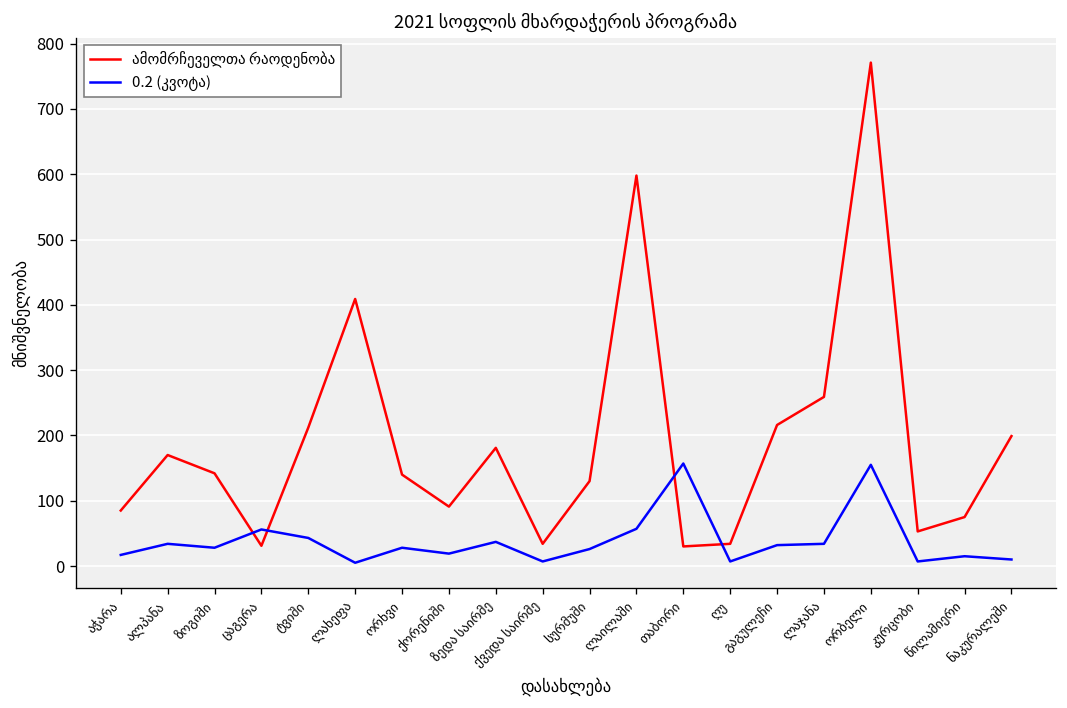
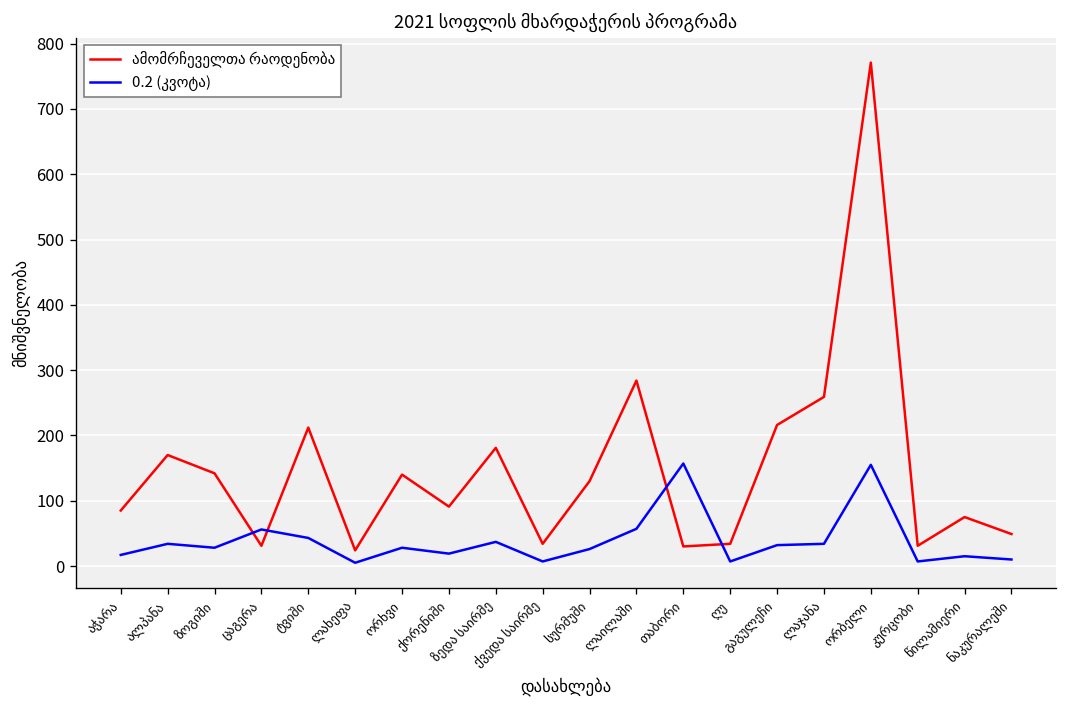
  {
    "ამომრჩეველთა რაოდენობა": {
      "აჭარა": 90,
      "ალპანა": 170,
      "ზოგიში": 140,
      "ცაგერა": 30,
      "ტვიში": 210,
-     "ლახეფა": 410,
+     "ლახეფა": 20,
      "ორხვი": 140,
      "ქორენიში": 90,
      "ზედა საირმე": 180,
      "ქვედა საირმე": 30,
      "სურმუში": 130,
-     "ლაილაში": 600,
+     "ლაილაში": 280,
      "თაბორი": 30,
      "ღუ": 30,
      "გაგულეჩი": 220,
      "ლაჯანა": 260,
      "ორბელი": 770,
-     "კურცობი": 50,
+     "კურცობი": 30,
      "წილამიერი": 80,
-     "ნაკურალეში": 200
+     "ნაკურალეში": 50
    },
    "0.2 (კვოტა)": {
      "აჭარა": 20,
      "ალპანა": 30,
      "ზოგიში": 30,
      "ცაგერა": 60,
      "ტვიში": 40,
      "ლახეფა": 10,
      "ორხვი": 30,
      "ქორენიში": 20,
      "ზედა საირმე": 40,
      "ქვედა საირმე": 10,
      "სურმუში": 30,
      "ლაილაში": 60,
      "თაბორი": 160,
      "ღუ": 10,
      "გაგულეჩი": 30,
      "ლაჯანა": 30,
      "ორბელი": 160,
      "კურცობი": 10,
      "წილამიერი": 20,
      "ნაკურალეში": 10
    }
  }
